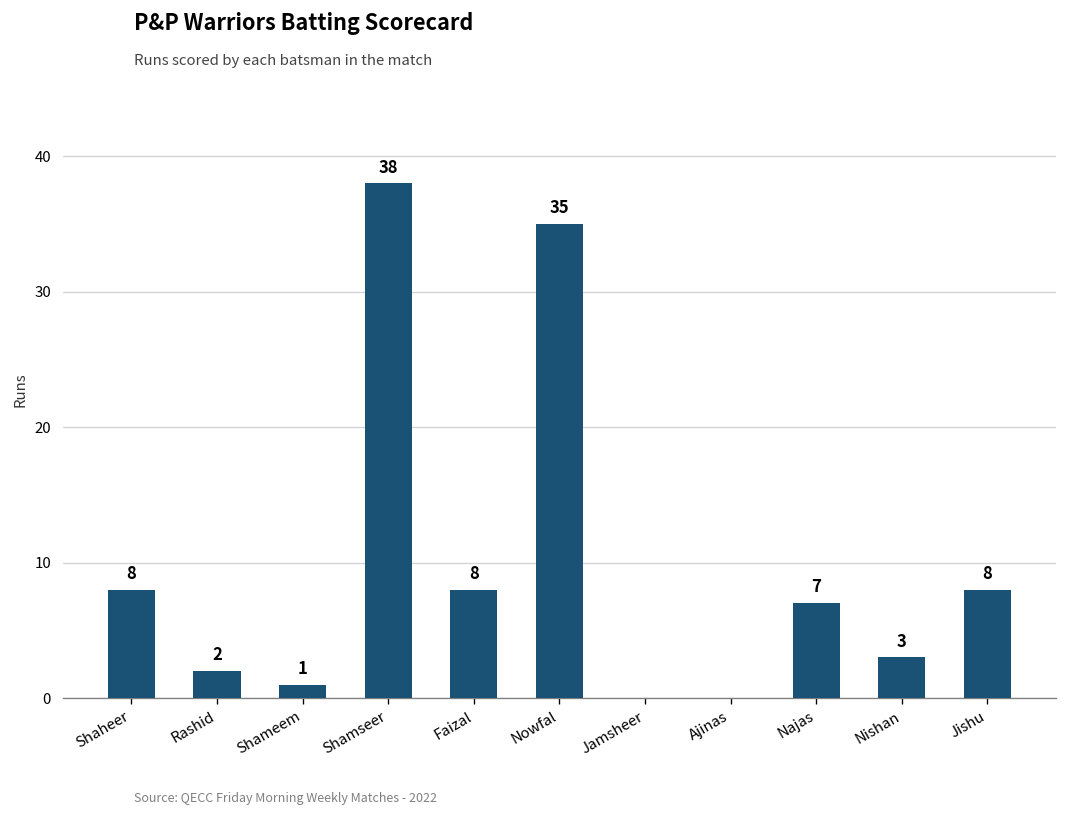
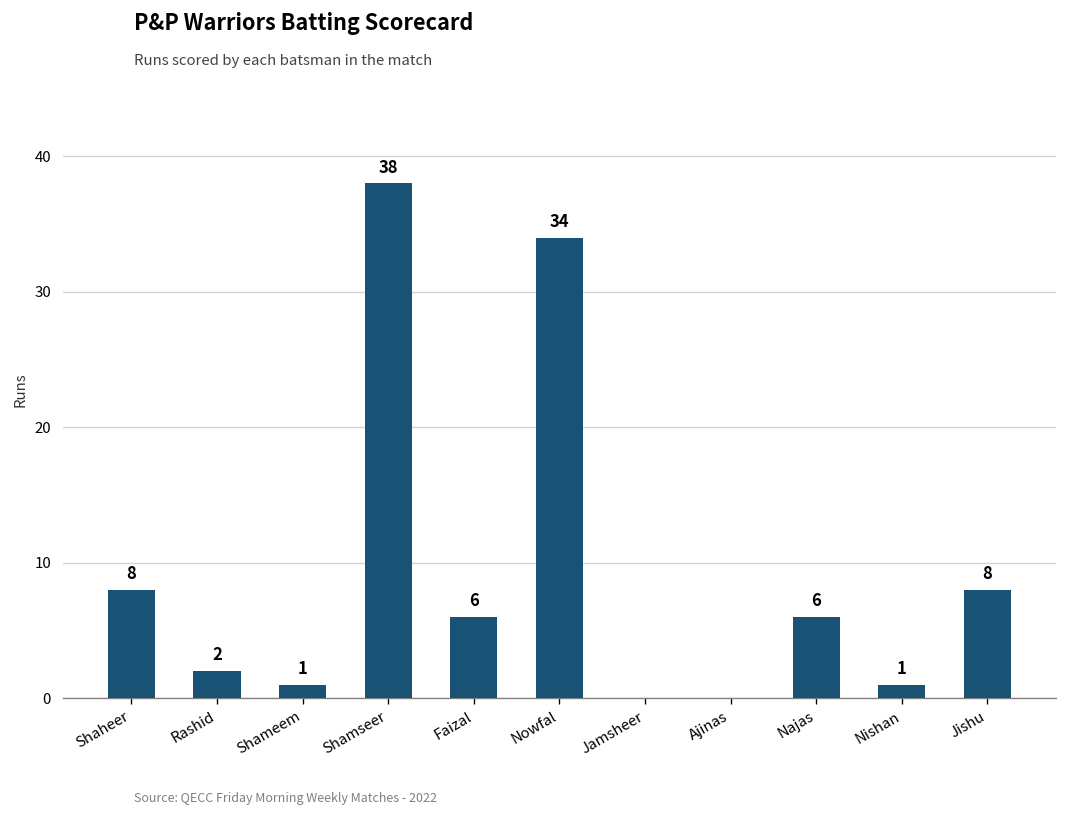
  {
    "Shaheer": 8,
    "Rashid": 2,
    "Shameem": 1,
    "Shamseer": 38,
-   "Faizal": 8,
-   "Nowfal": 35,
-   "Najas": 7,
-   "Nishan": 3,
+   "Faizal": 6,
+   "Nowfal": 34,
+   "Najas": 6,
+   "Nishan": 1,
    "Jishu": 8
  }
